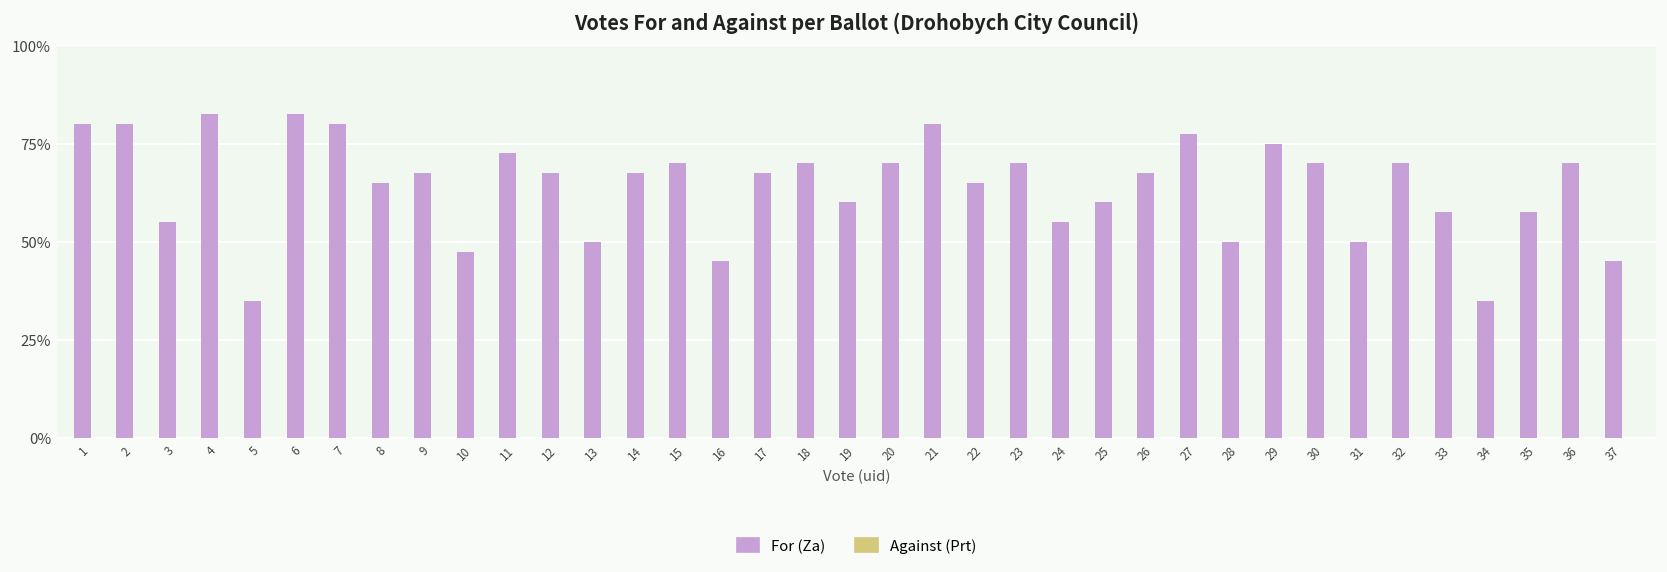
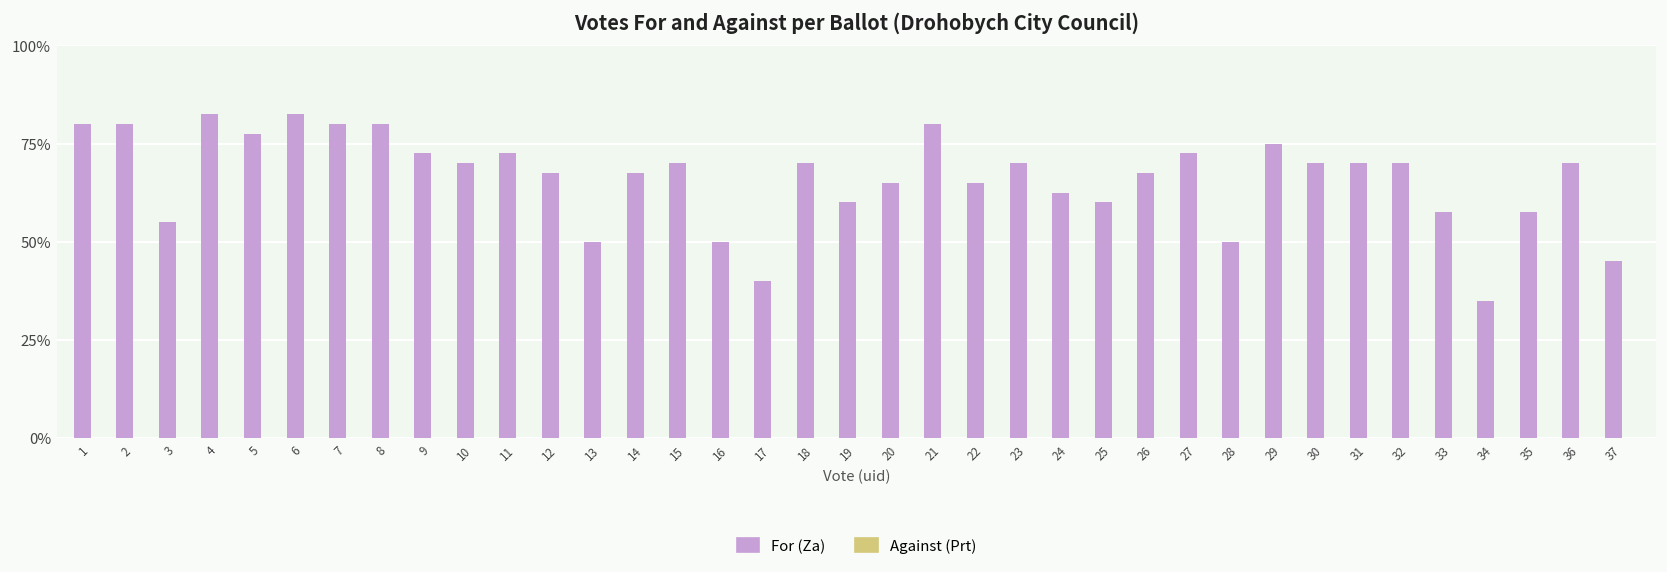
  {
    "For (Za)": {
      "1": "80%",
      "2": "80%",
      "3": "55%",
      "4": "83%",
-     "5": "35%",
+     "5": "78%",
      "6": "83%",
      "7": "80%",
-     "8": "65%",
-     "9": "68%",
-     "10": "48%",
+     "8": "80%",
+     "9": "73%",
+     "10": "70%",
      "11": "73%",
      "12": "68%",
      "13": "50%",
      "14": "68%",
      "15": "70%",
-     "16": "45%",
-     "17": "68%",
+     "16": "50%",
+     "17": "40%",
      "18": "70%",
      "19": "60%",
-     "20": "70%",
+     "20": "65%",
      "21": "80%",
      "22": "65%",
      "23": "70%",
-     "24": "55%",
+     "24": "63%",
      "25": "60%",
      "26": "68%",
-     "27": "78%",
+     "27": "73%",
      "28": "50%",
      "29": "75%",
      "30": "70%",
-     "31": "50%",
+     "31": "70%",
      "32": "70%",
      "33": "58%",
      "34": "35%",
      "35": "58%",
      "36": "70%",
      "37": "45%"
    },
    "Against (Prt)": {
      "1": "0%",
      "2": "0%",
      "3": "0%",
      "4": "0%",
      "5": "0%",
      "6": "0%",
      "7": "0%",
      "8": "0%",
      "9": "0%",
      "10": "0%",
      "11": "0%",
      "12": "0%",
      "13": "0%",
      "14": "0%",
      "15": "0%",
      "16": "0%",
      "17": "0%",
      "18": "0%",
      "19": "0%",
      "20": "0%",
      "21": "0%",
      "22": "0%",
      "23": "0%",
      "24": "0%",
      "25": "0%",
      "26": "0%",
      "27": "0%",
      "28": "0%",
      "29": "0%",
      "30": "0%",
      "31": "0%",
      "32": "0%",
      "33": "0%",
      "34": "0%",
      "35": "0%",
      "36": "0%",
      "37": "0%"
    }
  }
